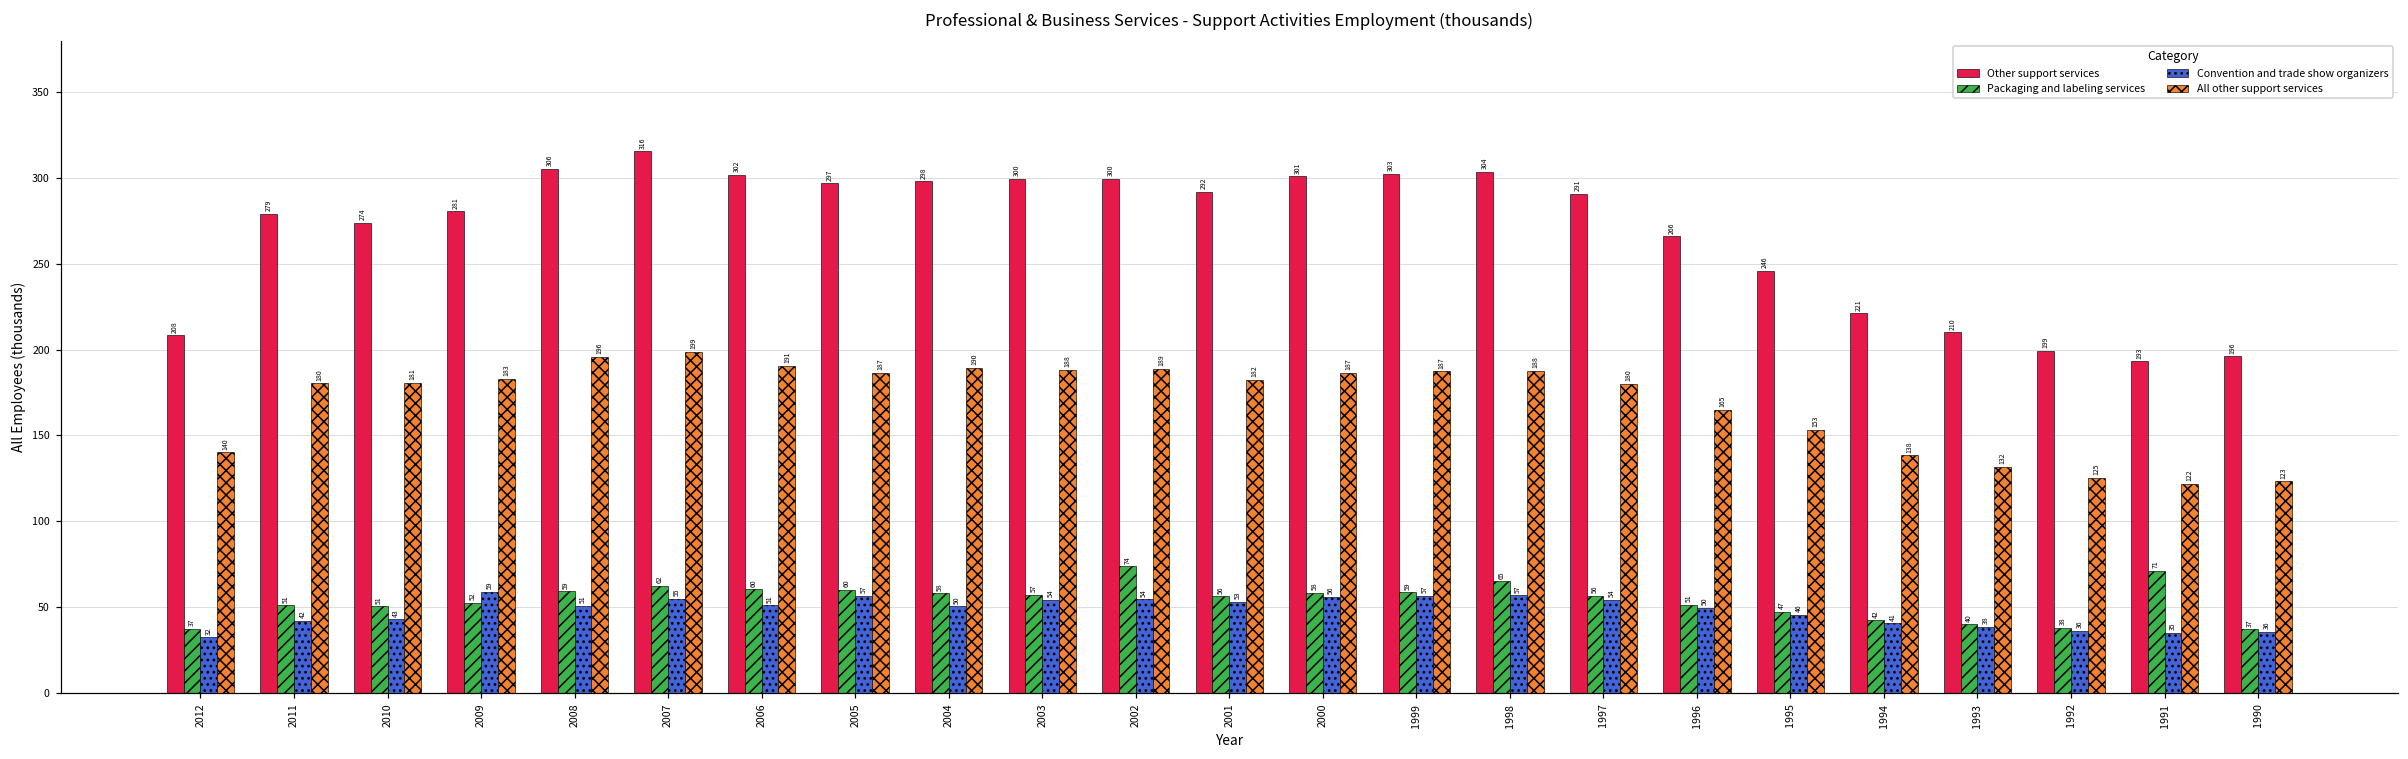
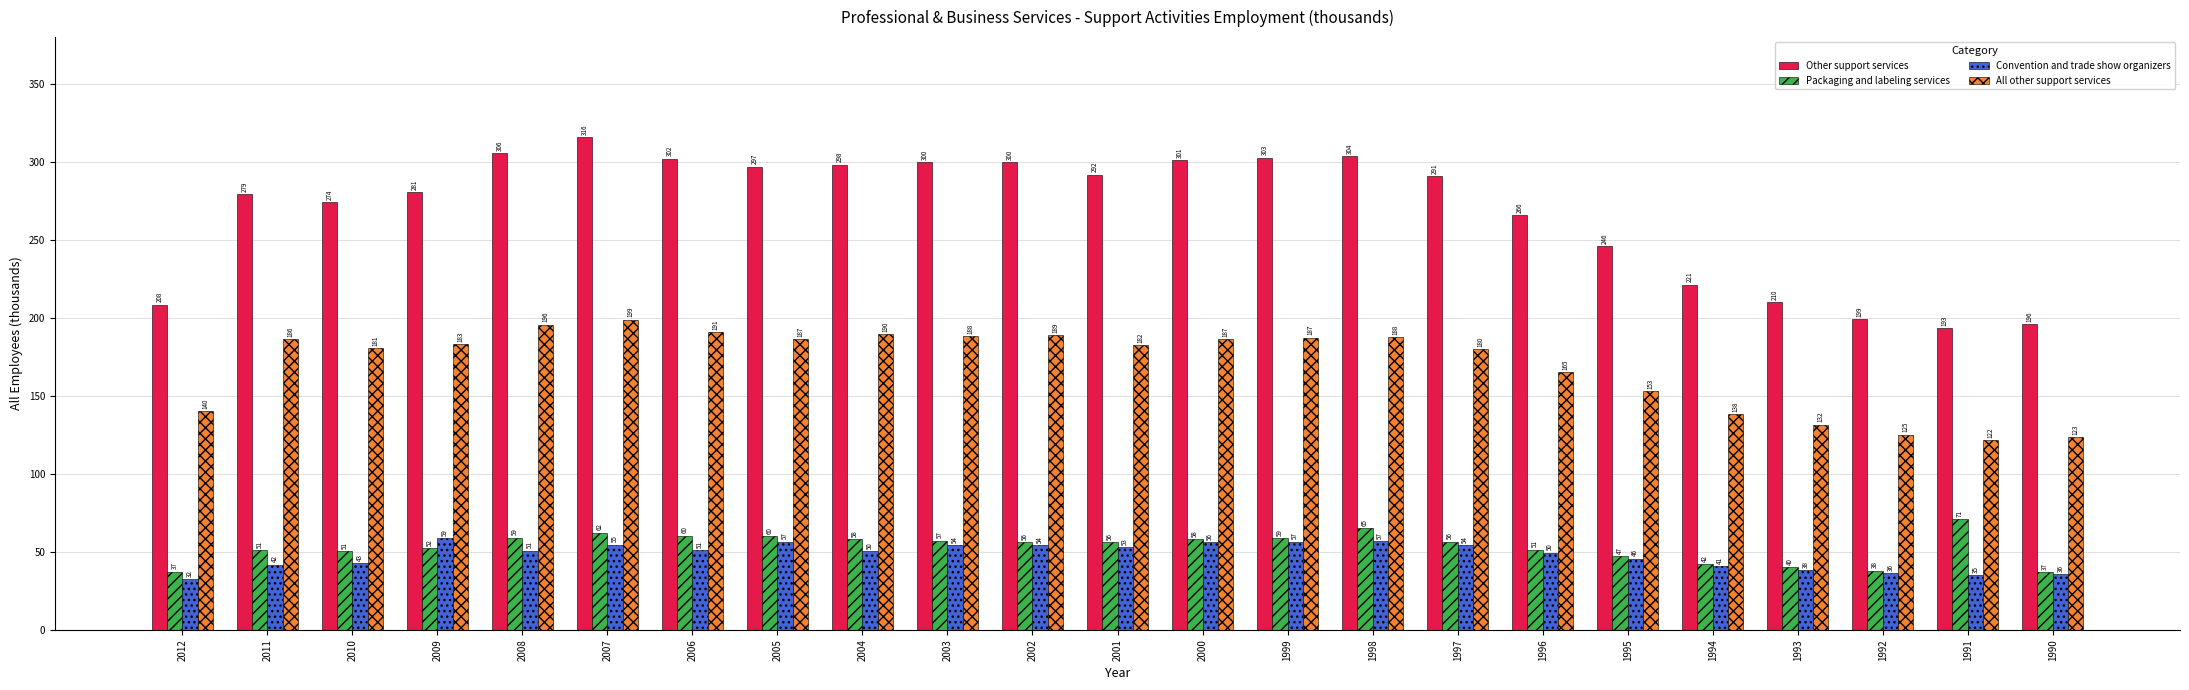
  {
    "Other support services": {
      "2012": 208,
      "2011": 279,
      "2010": 274,
      "2009": 281,
      "2008": 306,
      "2007": 316,
      "2006": 302,
      "2005": 297,
      "2004": 298,
      "2003": 300,
      "2002": 300,
      "2001": 292,
      "2000": 301,
      "1999": 303,
      "1998": 304,
      "1997": 291,
      "1996": 266,
      "1995": 246,
      "1994": 221,
      "1993": 210,
      "1992": 199,
      "1991": 193,
      "1990": 196
    },
    "Packaging and labeling services": {
      "2012": 37,
      "2011": 51,
      "2010": 51,
      "2009": 52,
      "2008": 59,
      "2007": 62,
      "2006": 60,
      "2005": 60,
      "2004": 58,
      "2003": 57,
-     "2002": 74,
+     "2002": 56,
      "2001": 56,
      "2000": 58,
      "1999": 59,
      "1998": 65,
      "1997": 56,
      "1996": 51,
      "1995": 47,
      "1994": 42,
      "1993": 40,
      "1992": 38,
      "1991": 71,
      "1990": 37
    },
    "Convention and trade show organizers": {
      "2012": 32,
      "2011": 42,
      "2010": 43,
      "2009": 59,
      "2008": 51,
      "2007": 55,
      "2006": 51,
      "2005": 57,
      "2004": 50,
      "2003": 54,
      "2002": 54,
      "2001": 53,
      "2000": 56,
      "1999": 57,
      "1998": 57,
      "1997": 54,
      "1996": 50,
      "1995": 46,
      "1994": 41,
      "1993": 38,
      "1992": 36,
      "1991": 35,
      "1990": 36
    },
    "All other support services": {
      "2012": 140,
-     "2011": 180,
+     "2011": 186,
      "2010": 181,
      "2009": 183,
      "2008": 196,
      "2007": 199,
      "2006": 191,
      "2005": 187,
      "2004": 190,
      "2003": 188,
      "2002": 189,
      "2001": 182,
      "2000": 187,
      "1999": 187,
      "1998": 188,
      "1997": 180,
      "1996": 165,
      "1995": 153,
      "1994": 138,
      "1993": 132,
      "1992": 125,
      "1991": 122,
      "1990": 123
    }
  }
